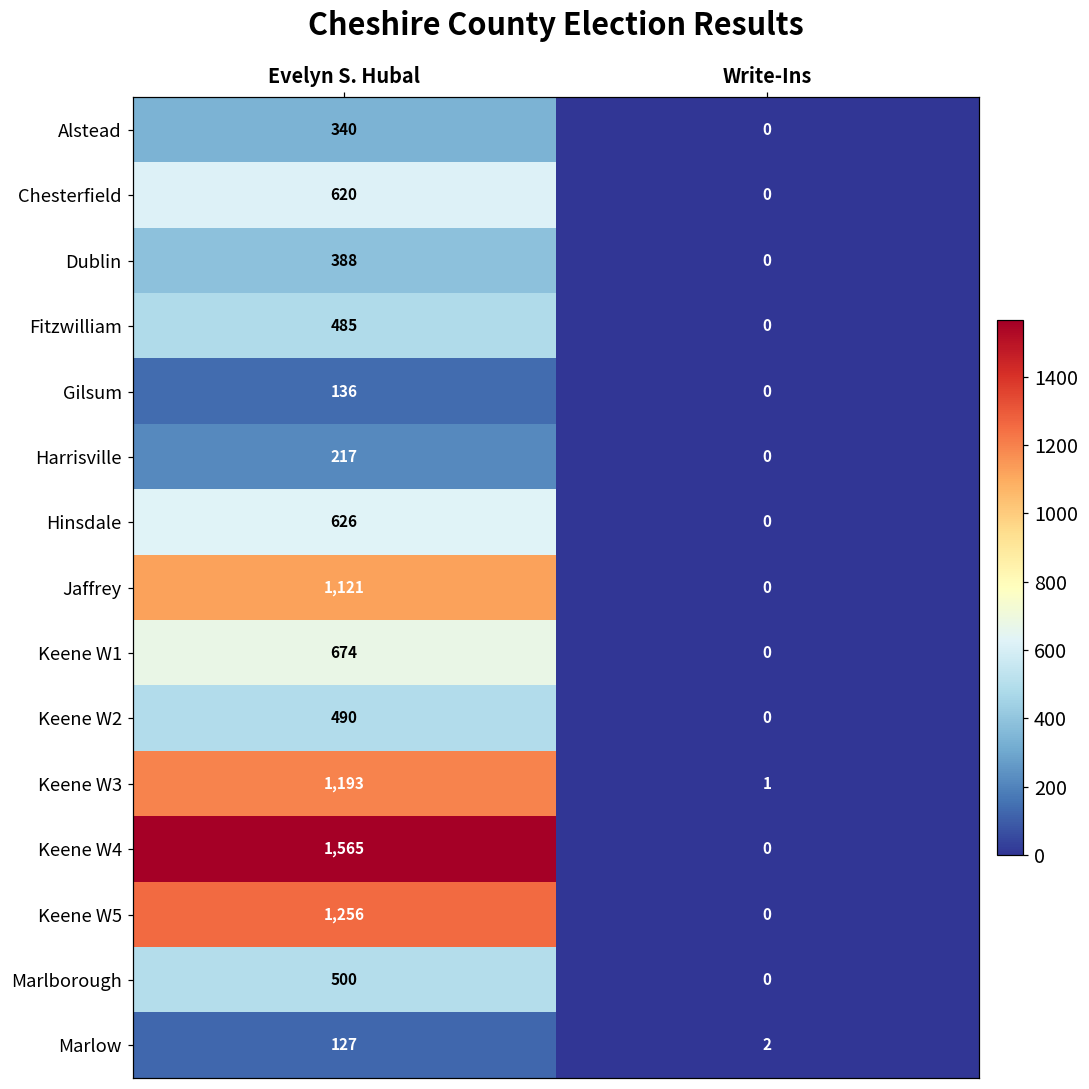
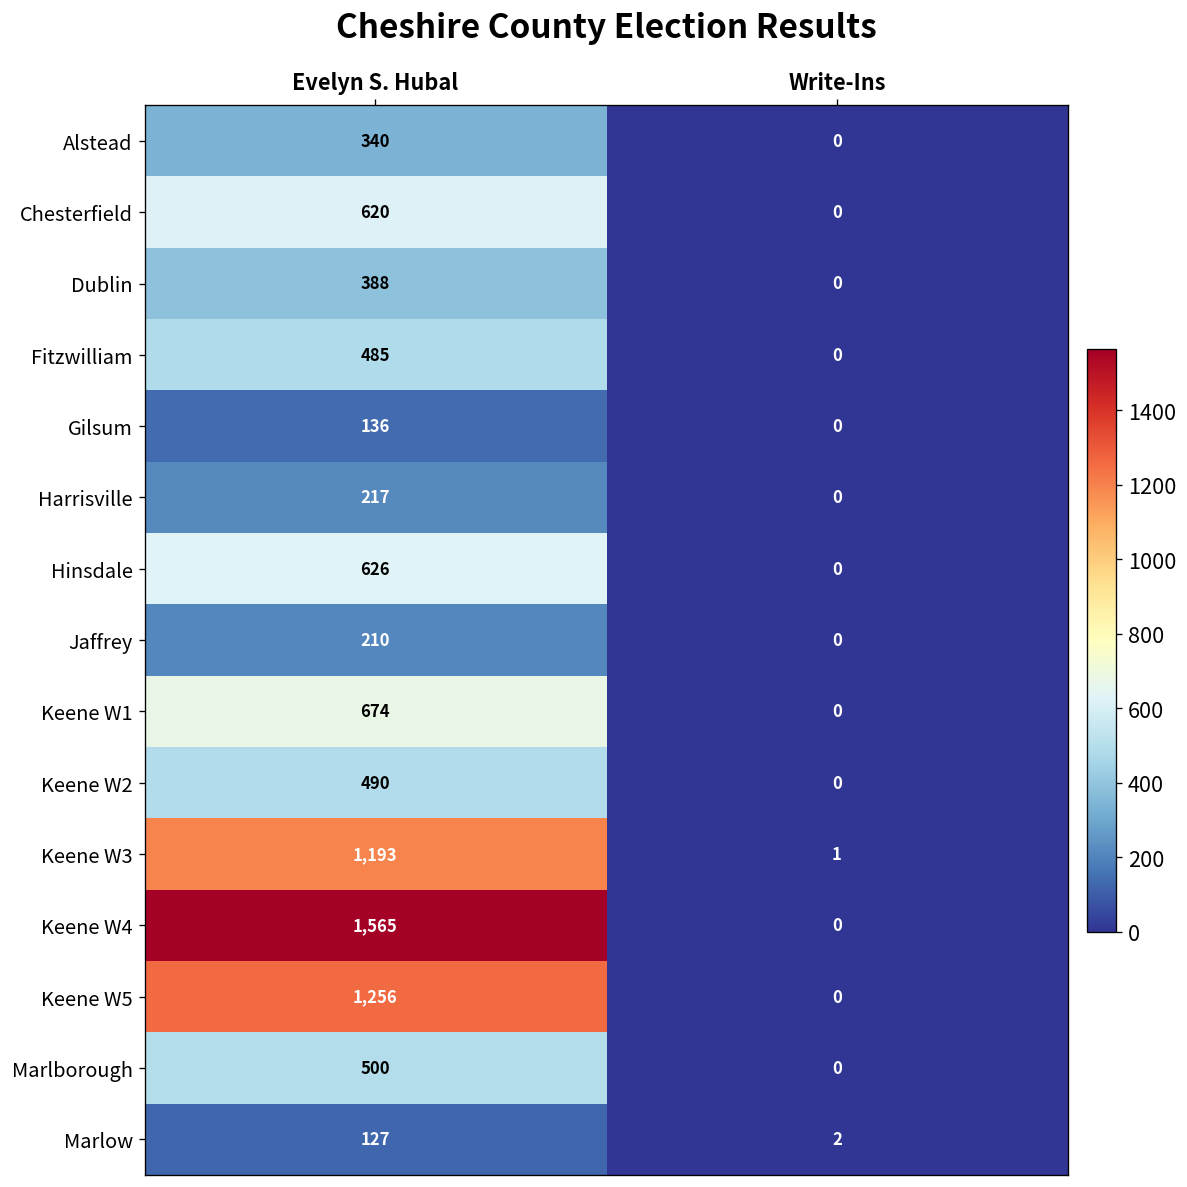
  {
    "Alstead": {
      "Evelyn S. Hubal": "340",
      "Write-Ins": "0"
    },
    "Chesterfield": {
      "Evelyn S. Hubal": "620",
      "Write-Ins": "0"
    },
    "Dublin": {
      "Evelyn S. Hubal": "388",
      "Write-Ins": "0"
    },
    "Fitzwilliam": {
      "Evelyn S. Hubal": "485",
      "Write-Ins": "0"
    },
    "Gilsum": {
      "Evelyn S. Hubal": "136",
      "Write-Ins": "0"
    },
    "Harrisville": {
      "Evelyn S. Hubal": "217",
      "Write-Ins": "0"
    },
    "Hinsdale": {
      "Evelyn S. Hubal": "626",
      "Write-Ins": "0"
    },
    "Jaffrey": {
-     "Evelyn S. Hubal": "1,121",
+     "Evelyn S. Hubal": "210",
      "Write-Ins": "0"
    },
    "Keene W1": {
      "Evelyn S. Hubal": "674",
      "Write-Ins": "0"
    },
    "Keene W2": {
      "Evelyn S. Hubal": "490",
      "Write-Ins": "0"
    },
    "Keene W3": {
      "Evelyn S. Hubal": "1,193",
      "Write-Ins": "1"
    },
    "Keene W4": {
      "Evelyn S. Hubal": "1,565",
      "Write-Ins": "0"
    },
    "Keene W5": {
      "Evelyn S. Hubal": "1,256",
      "Write-Ins": "0"
    },
    "Marlborough": {
      "Evelyn S. Hubal": "500",
      "Write-Ins": "0"
    },
    "Marlow": {
      "Evelyn S. Hubal": "127",
      "Write-Ins": "2"
    }
  }
